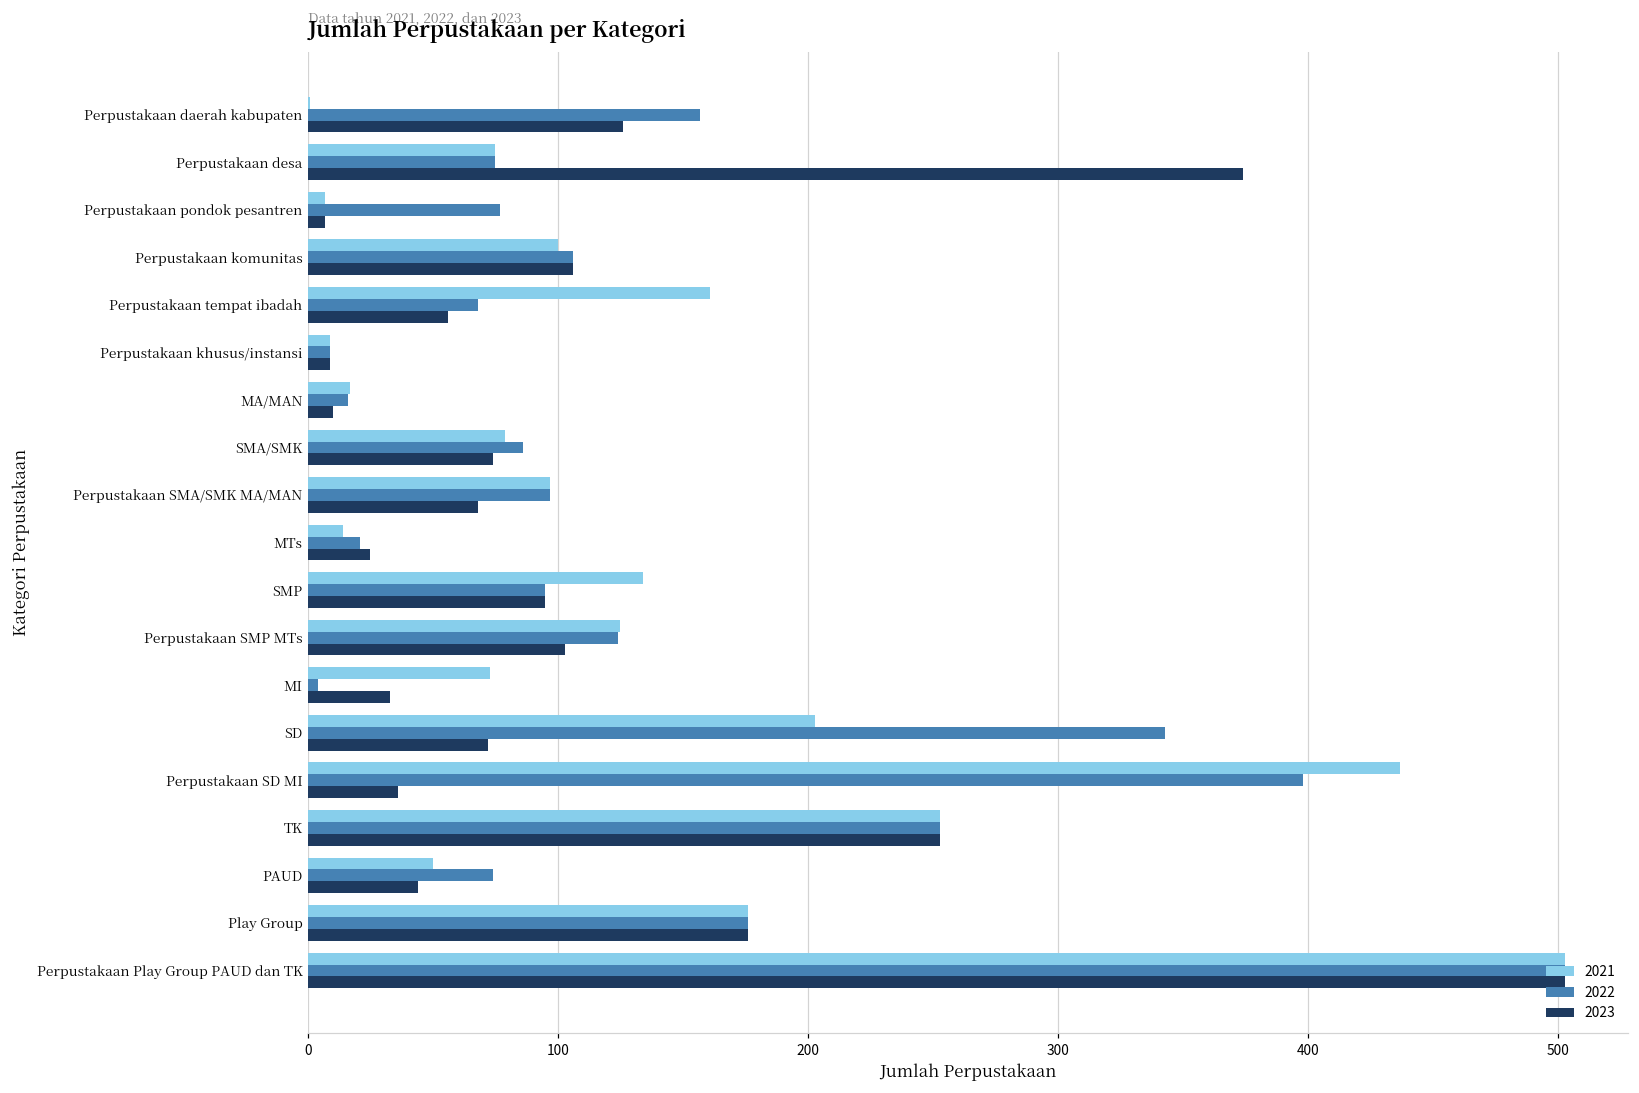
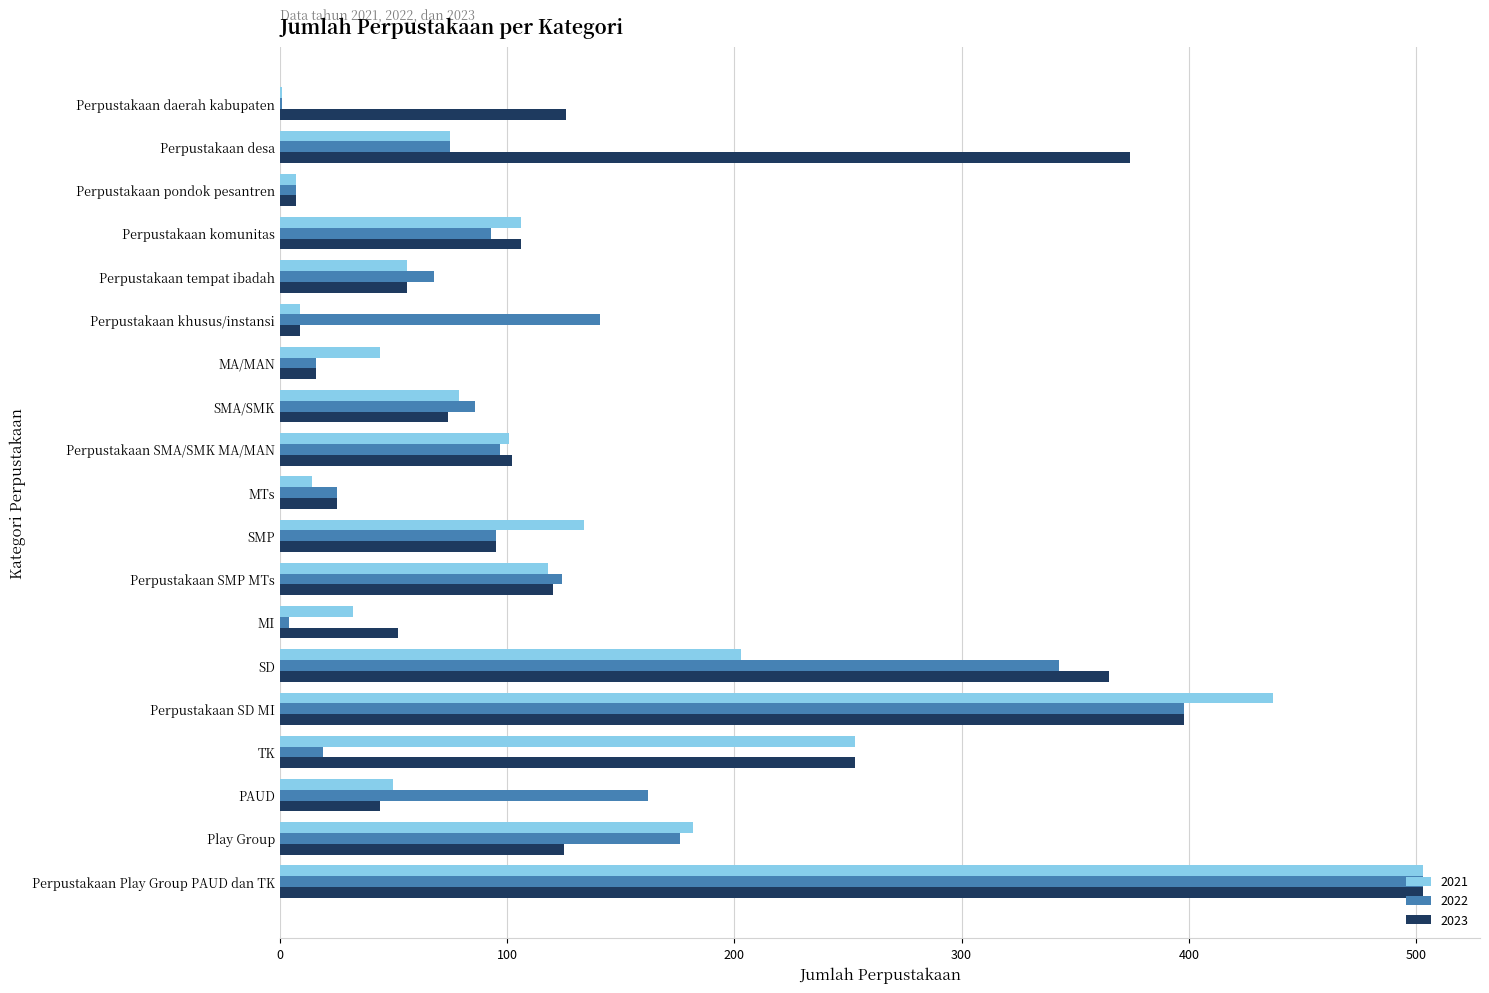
  {
    "2021": {
      "Perpustakaan desa": 75,
      "Perpustakaan pondok pesantren": 7,
-     "Perpustakaan komunitas": 100,
-     "Perpustakaan tempat ibadah": 161,
+     "Perpustakaan komunitas": 106,
+     "Perpustakaan tempat ibadah": 56,
      "Perpustakaan khusus/instansi": 9,
-     "MA/MAN": 17,
+     "MA/MAN": 44,
      "SMA/SMK": 79,
-     "Perpustakaan SMA/SMK MA/MAN": 97,
+     "Perpustakaan SMA/SMK MA/MAN": 101,
      "MTs": 14,
      "SMP": 134,
-     "Perpustakaan SMP MTs": 125,
-     "MI": 73,
+     "Perpustakaan SMP MTs": 118,
+     "MI": 32,
      "SD": 203,
      "Perpustakaan SD MI": 437,
      "TK": 253,
      "PAUD": 50,
-     "Play Group": 176,
+     "Play Group": 182,
      "Perpustakaan Play Group PAUD dan TK": 503
    },
    "2022": {
-     "Perpustakaan daerah kabupaten": 157,
+     "Perpustakaan daerah kabupaten": 1,
      "Perpustakaan desa": 75,
-     "Perpustakaan pondok pesantren": 77,
-     "Perpustakaan komunitas": 106,
+     "Perpustakaan pondok pesantren": 7,
+     "Perpustakaan komunitas": 93,
      "Perpustakaan tempat ibadah": 68,
-     "Perpustakaan khusus/instansi": 9,
+     "Perpustakaan khusus/instansi": 141,
      "MA/MAN": 16,
      "SMA/SMK": 86,
      "Perpustakaan SMA/SMK MA/MAN": 97,
-     "MTs": 21,
+     "MTs": 25,
      "SMP": 95,
      "Perpustakaan SMP MTs": 124,
      "MI": 4,
      "SD": 343,
      "Perpustakaan SD MI": 398,
-     "TK": 253,
-     "PAUD": 74,
+     "TK": 19,
+     "PAUD": 162,
      "Play Group": 176,
      "Perpustakaan Play Group PAUD dan TK": 503
    },
    "2023": {
      "Perpustakaan daerah kabupaten": 126,
      "Perpustakaan desa": 374,
      "Perpustakaan pondok pesantren": 7,
      "Perpustakaan komunitas": 106,
      "Perpustakaan tempat ibadah": 56,
      "Perpustakaan khusus/instansi": 9,
-     "MA/MAN": 10,
+     "MA/MAN": 16,
      "SMA/SMK": 74,
-     "Perpustakaan SMA/SMK MA/MAN": 68,
+     "Perpustakaan SMA/SMK MA/MAN": 102,
      "MTs": 25,
      "SMP": 95,
-     "Perpustakaan SMP MTs": 103,
-     "MI": 33,
-     "SD": 72,
-     "Perpustakaan SD MI": 36,
+     "Perpustakaan SMP MTs": 120,
+     "MI": 52,
+     "SD": 365,
+     "Perpustakaan SD MI": 398,
      "TK": 253,
      "PAUD": 44,
-     "Play Group": 176,
+     "Play Group": 125,
      "Perpustakaan Play Group PAUD dan TK": 503
    }
  }
